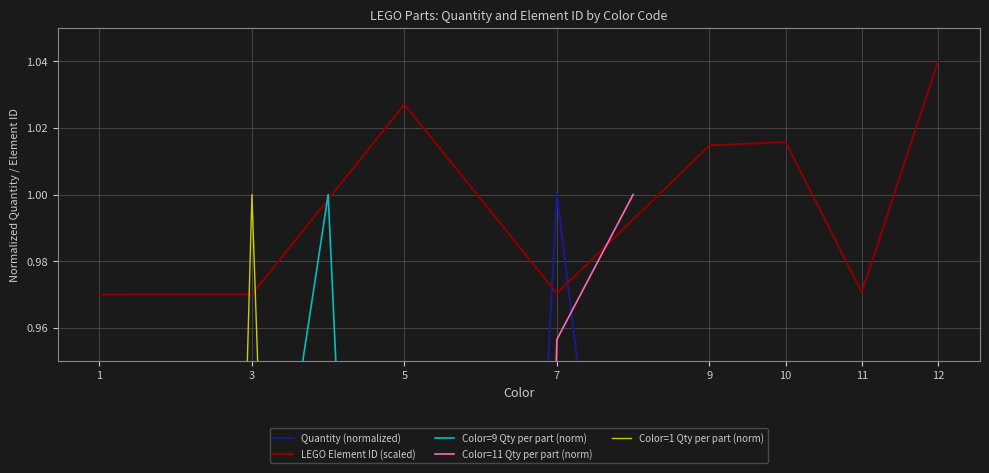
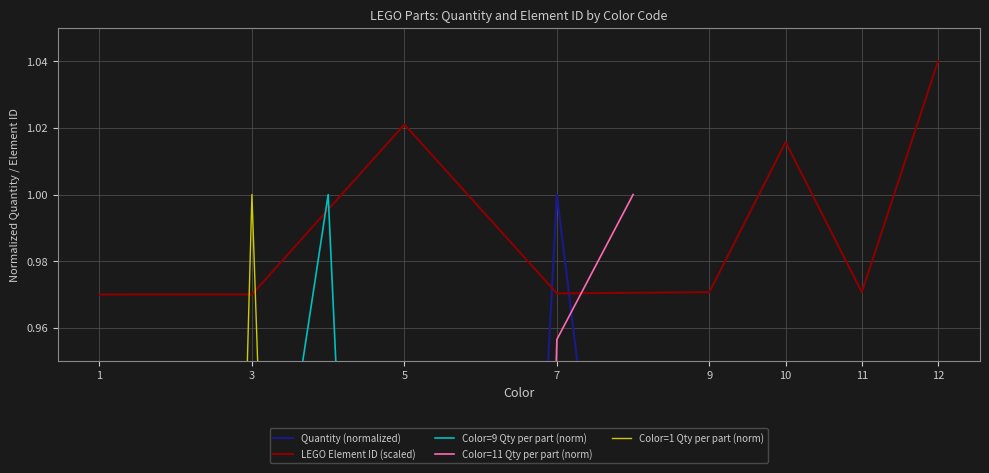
  {
    "Quantity (normalized)": {
      "7": 1.000
    },
    "LEGO Element ID (scaled)": {
      "1": 0.970,
      "3": 0.970,
-     "5": 1.027,
+     "5": 1.021,
      "7": 0.970,
-     "9": 1.015,
+     "9": 0.971,
      "10": 1.016,
      "11": 0.971,
      "12": 1.040
    },
    "Color=11 Qty per part (norm)": {
      "7": 0.957
    },
    "Color=1 Qty per part (norm)": {
      "3": 1.000
    }
  }
